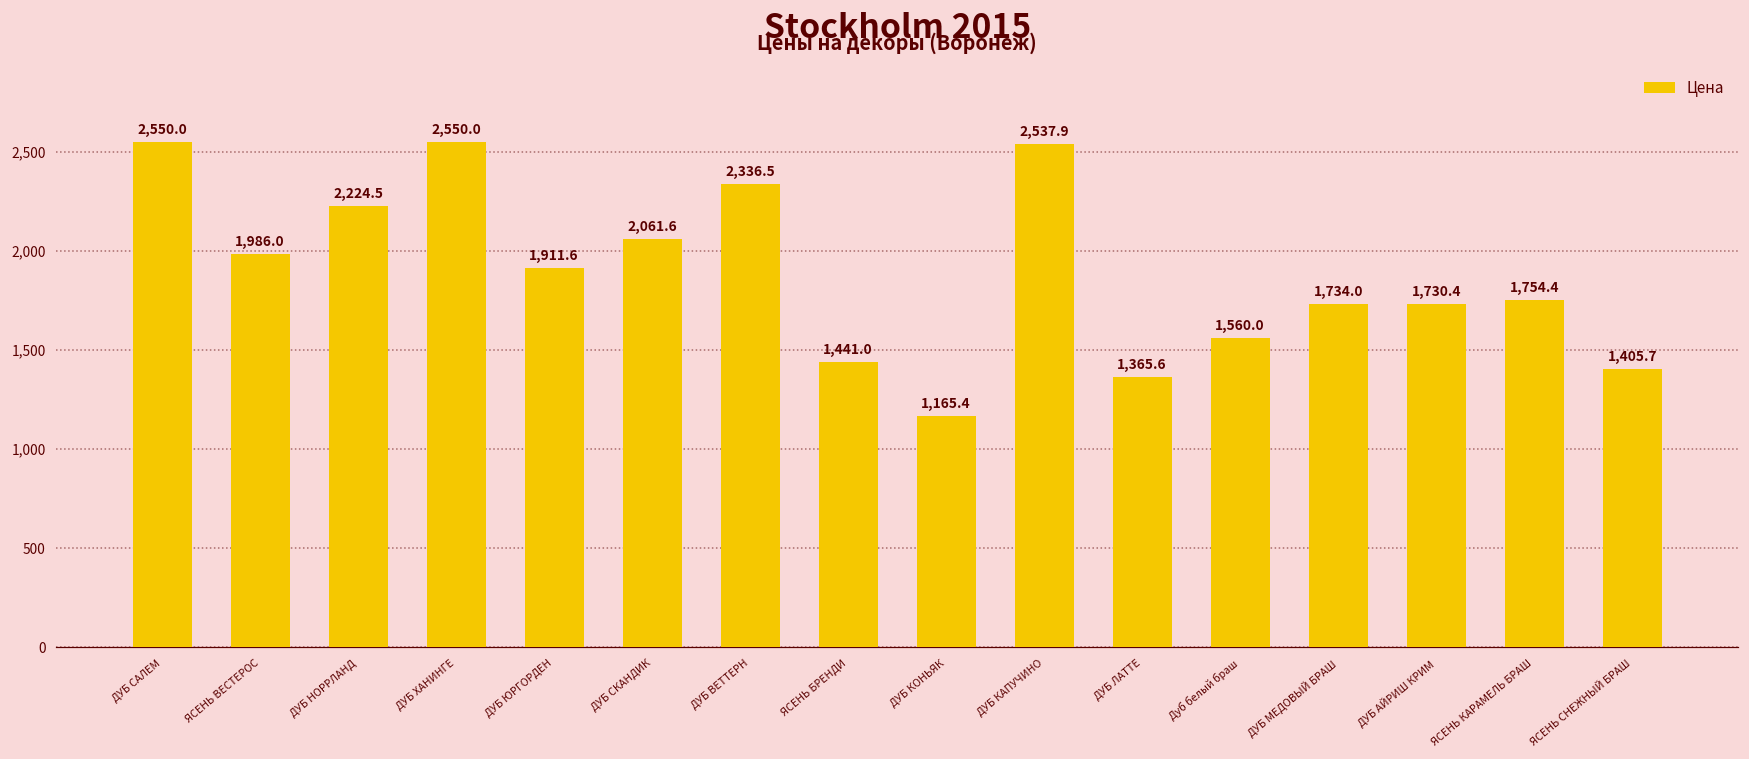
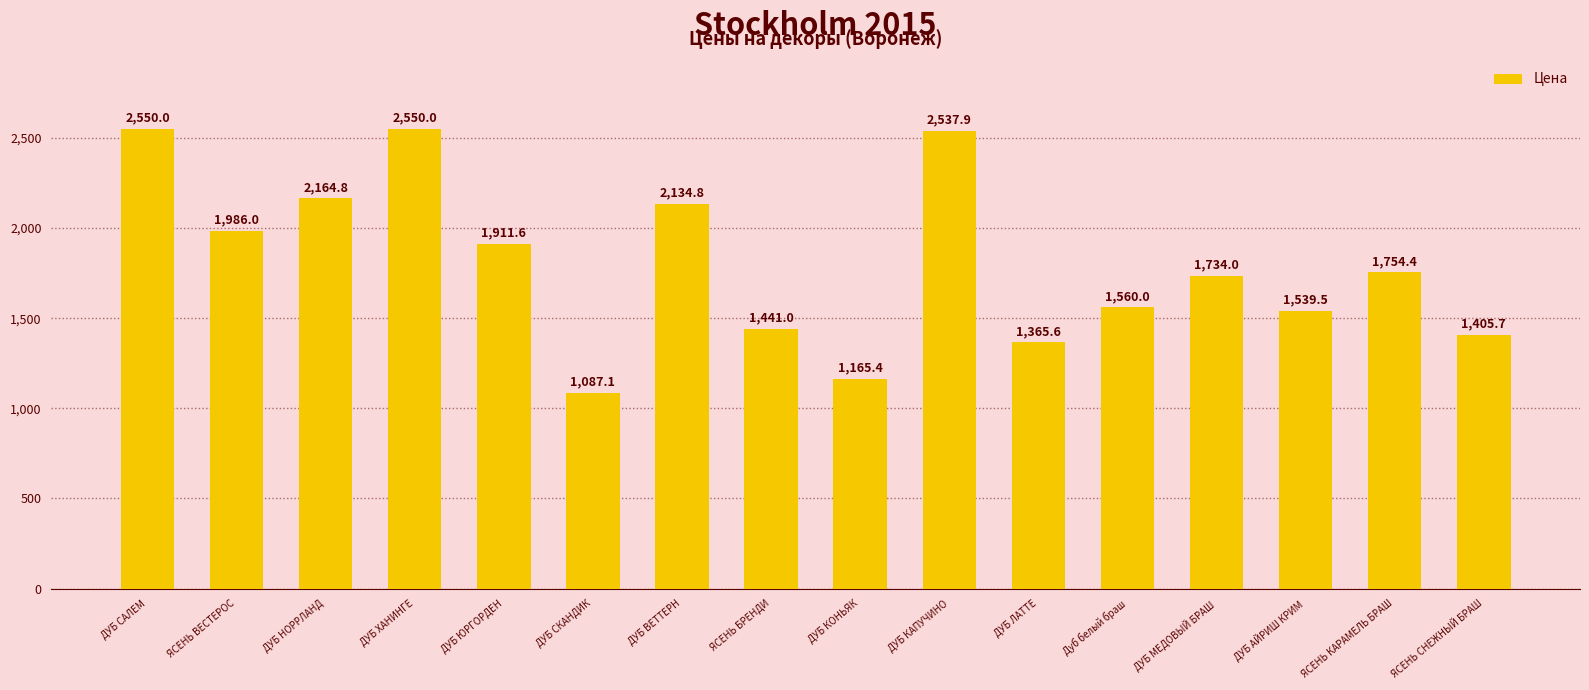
  {
    "ДУБ САЛЕМ": "2,550.0",
    "ЯСЕНЬ ВЕСТЕРОС": "1,986.0",
-   "ДУБ НОРРЛАНД": "2,224.5",
+   "ДУБ НОРРЛАНД": "2,164.8",
    "ДУБ ХАНИНГЕ": "2,550.0",
    "ДУБ ЮРГОРДЕН": "1,911.6",
-   "ДУБ СКАНДИК": "2,061.6",
-   "ДУБ ВЕТТЕРН": "2,336.5",
+   "ДУБ СКАНДИК": "1,087.1",
+   "ДУБ ВЕТТЕРН": "2,134.8",
    "ЯСЕНЬ БРЕНДИ": "1,441.0",
    "ДУБ КОНЬЯК": "1,165.4",
    "ДУБ КАПУЧИНО": "2,537.9",
    "ДУБ ЛАТТЕ": "1,365.6",
    "Дуб белый браш": "1,560.0",
    "ДУБ МЕДОВЫЙ БРАШ": "1,734.0",
-   "ДУБ АЙРИШ КРИМ": "1,730.4",
+   "ДУБ АЙРИШ КРИМ": "1,539.5",
    "ЯСЕНЬ КАРАМЕЛЬ БРАШ": "1,754.4",
    "ЯСЕНЬ СНЕЖНЫЙ БРАШ": "1,405.7"
  }
